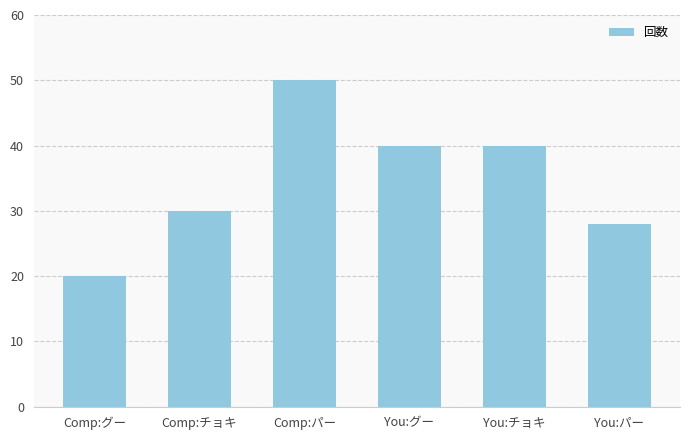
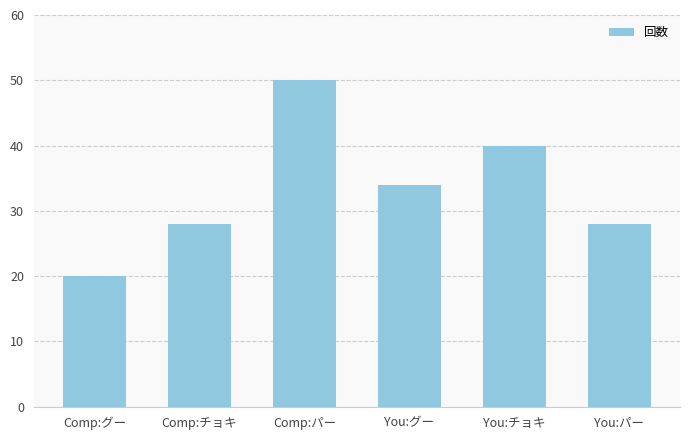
  {
    "Comp:グー": 20,
-   "Comp:チョキ": 30,
+   "Comp:チョキ": 28,
    "Comp:パー": 50,
-   "You:グー": 40,
+   "You:グー": 34,
    "You:チョキ": 40,
    "You:パー": 28
  }
